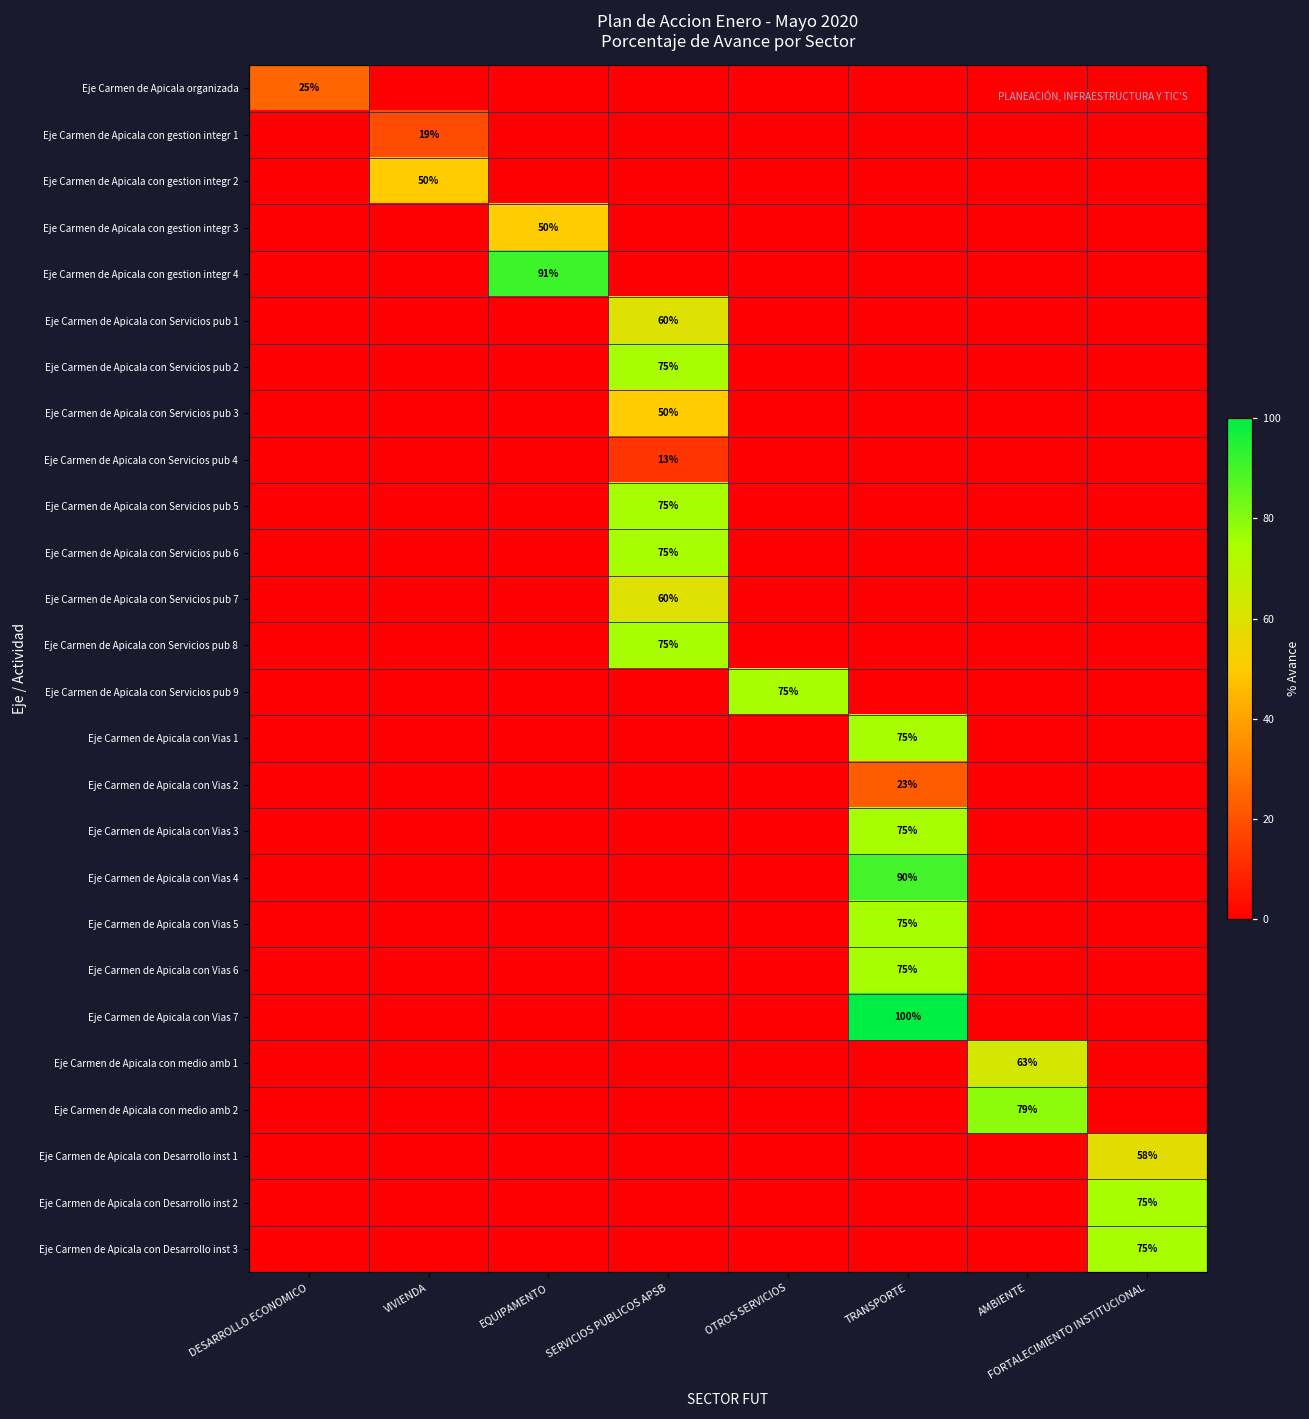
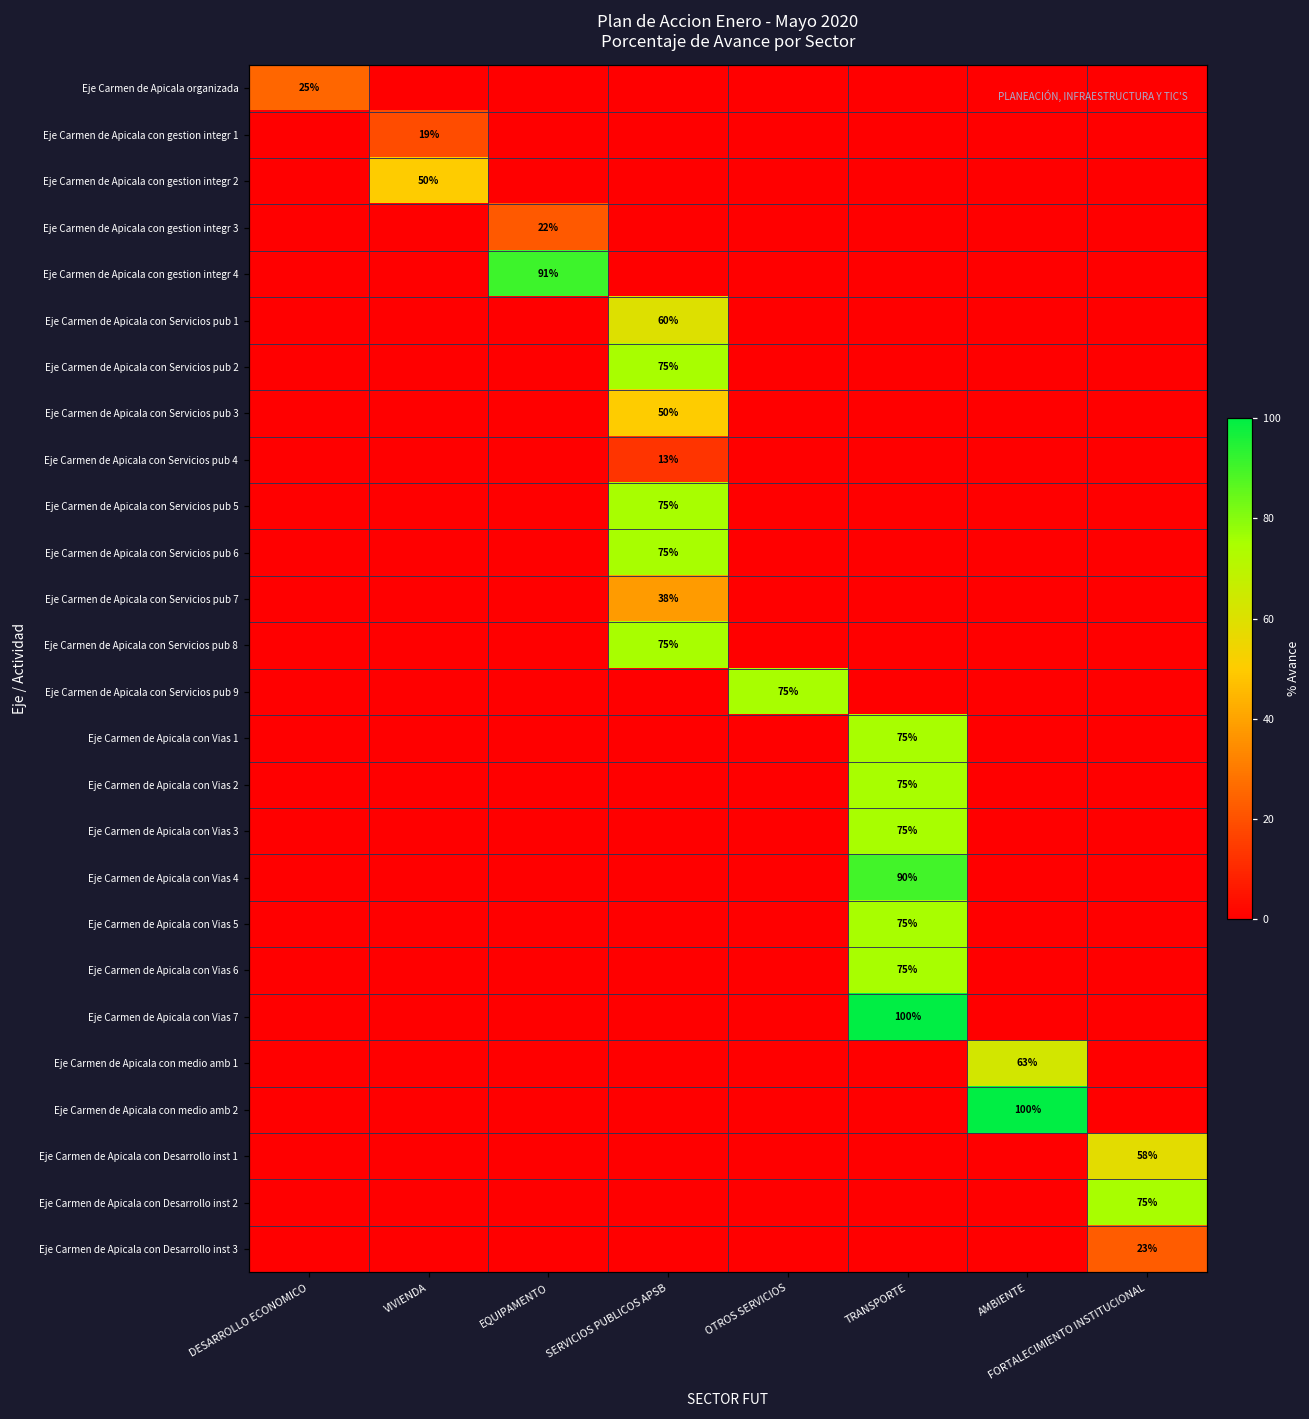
  {
    "Eje Carmen de Apicala organizada": {
      "DESARROLLO ECONOMICO": "25%"
    },
    "Eje Carmen de Apicala con gestion integr 1": {
      "VIVIENDA": "19%"
    },
    "Eje Carmen de Apicala con gestion integr 2": {
      "VIVIENDA": "50%"
    },
    "Eje Carmen de Apicala con gestion integr 3": {
-     "EQUIPAMENTO": "50%"
+     "EQUIPAMENTO": "22%"
    },
    "Eje Carmen de Apicala con gestion integr 4": {
      "EQUIPAMENTO": "91%"
    },
    "Eje Carmen de Apicala con Servicios pub 1": {
      "SERVICIOS PUBLICOS APSB": "60%"
    },
    "Eje Carmen de Apicala con Servicios pub 2": {
      "SERVICIOS PUBLICOS APSB": "75%"
    },
    "Eje Carmen de Apicala con Servicios pub 3": {
      "SERVICIOS PUBLICOS APSB": "50%"
    },
    "Eje Carmen de Apicala con Servicios pub 4": {
      "SERVICIOS PUBLICOS APSB": "13%"
    },
    "Eje Carmen de Apicala con Servicios pub 5": {
      "SERVICIOS PUBLICOS APSB": "75%"
    },
    "Eje Carmen de Apicala con Servicios pub 6": {
      "SERVICIOS PUBLICOS APSB": "75%"
    },
    "Eje Carmen de Apicala con Servicios pub 7": {
-     "SERVICIOS PUBLICOS APSB": "60%"
+     "SERVICIOS PUBLICOS APSB": "38%"
    },
    "Eje Carmen de Apicala con Servicios pub 8": {
      "SERVICIOS PUBLICOS APSB": "75%"
    },
    "Eje Carmen de Apicala con Servicios pub 9": {
      "OTROS SERVICIOS": "75%"
    },
    "Eje Carmen de Apicala con Vias 1": {
      "TRANSPORTE": "75%"
    },
    "Eje Carmen de Apicala con Vias 2": {
-     "TRANSPORTE": "23%"
+     "TRANSPORTE": "75%"
    },
    "Eje Carmen de Apicala con Vias 3": {
      "TRANSPORTE": "75%"
    },
    "Eje Carmen de Apicala con Vias 4": {
      "TRANSPORTE": "90%"
    },
    "Eje Carmen de Apicala con Vias 5": {
      "TRANSPORTE": "75%"
    },
    "Eje Carmen de Apicala con Vias 6": {
      "TRANSPORTE": "75%"
    },
    "Eje Carmen de Apicala con Vias 7": {
      "TRANSPORTE": "100%"
    },
    "Eje Carmen de Apicala con medio amb 1": {
      "AMBIENTE": "63%"
    },
    "Eje Carmen de Apicala con medio amb 2": {
-     "AMBIENTE": "79%"
+     "AMBIENTE": "100%"
    },
    "Eje Carmen de Apicala con Desarrollo inst 1": {
      "FORTALECIMIENTO INSTITUCIONAL": "58%"
    },
    "Eje Carmen de Apicala con Desarrollo inst 2": {
      "FORTALECIMIENTO INSTITUCIONAL": "75%"
    },
    "Eje Carmen de Apicala con Desarrollo inst 3": {
-     "FORTALECIMIENTO INSTITUCIONAL": "75%"
+     "FORTALECIMIENTO INSTITUCIONAL": "23%"
    }
  }
